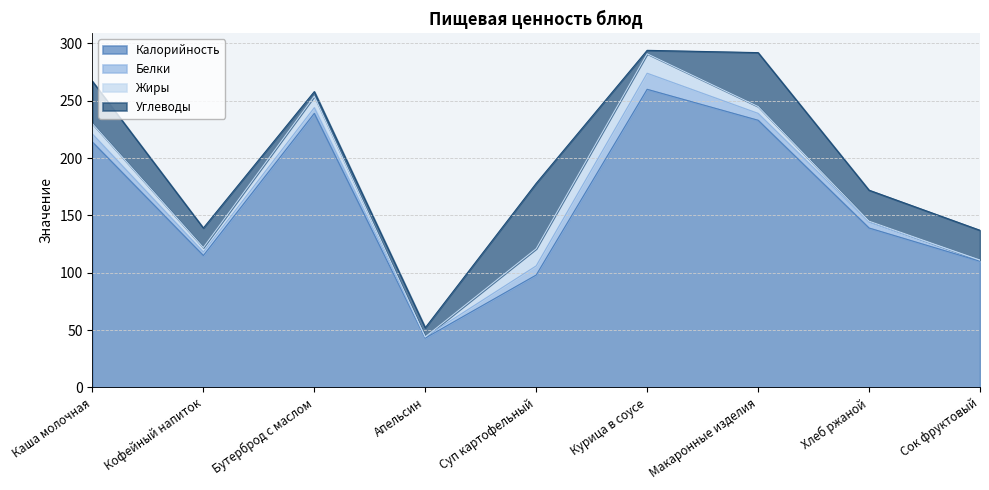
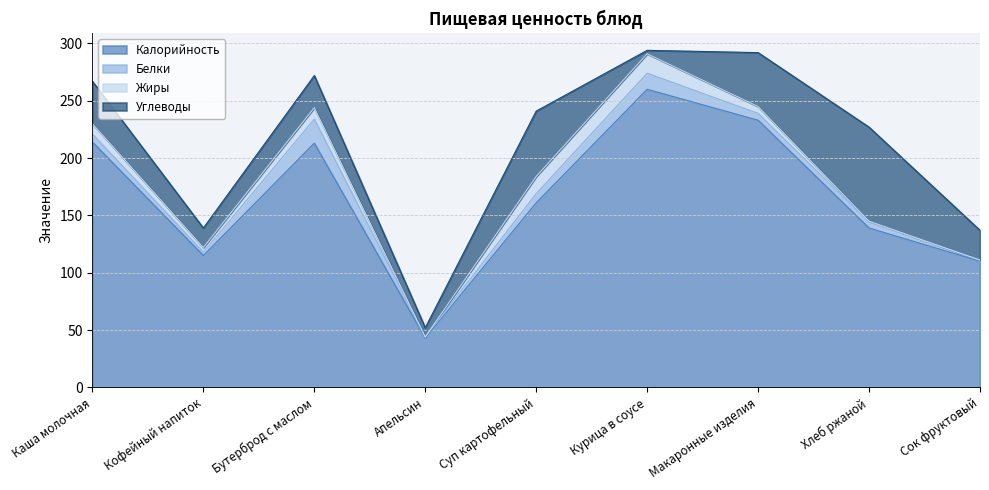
  {
    "Калорийность": {
      "Каша молочная": 214,
      "Кофейный напиток": 115,
-     "Бутерброд с маслом": 239,
-     "Суп картофельный": 98,
+     "Бутерброд с маслом": 213,
+     "Суп картофельный": 161,
      "Курица в соусе": 260,
      "Макаронные изделия": 233,
      "Хлеб ржаной": 139
    },
    "Белки": {
      "Каша молочная": 7,
      "Кофейный напиток": 3,
-     "Бутерброд с маслом": 5,
+     "Бутерброд с маслом": 21,
      "Суп картофельный": 8,
      "Курица в соусе": 14,
      "Макаронные изделия": 6
    },
    "Жиры": {
      "Каша молочная": 9,
      "Кофейный напиток": 4,
      "Бутерброд с маслом": 10,
      "Суп картофельный": 15,
      "Курица в соусе": 17,
      "Макаронные изделия": 6
    },
    "Углеводы": {
      "Каша молочная": 37,
      "Кофейный напиток": 17,
-     "Бутерброд с маслом": 4,
+     "Бутерброд с маслом": 28,
      "Апельсин": 8,
      "Суп картофельный": 57,
      "Курица в соусе": 3,
      "Макаронные изделия": 47,
-     "Хлеб ржаной": 27,
+     "Хлеб ржаной": 82,
      "Сок фруктовый": 26
    }
  }
